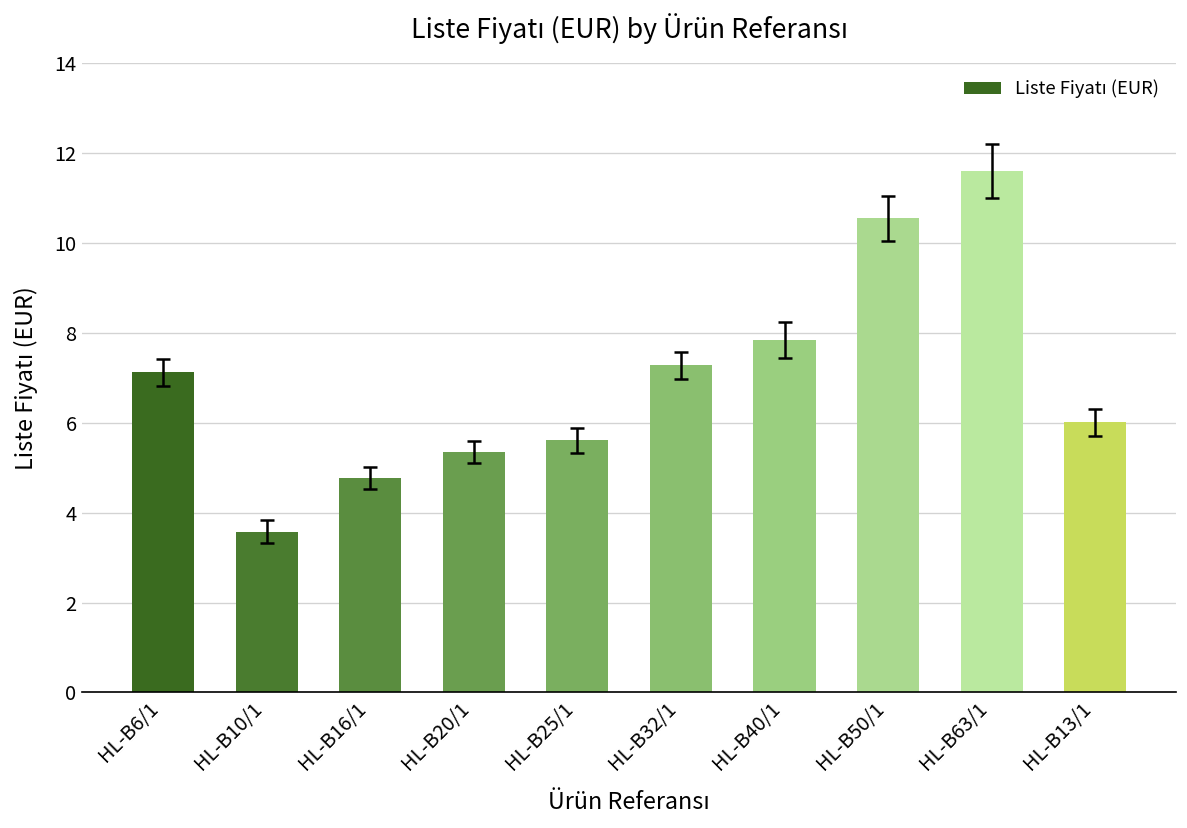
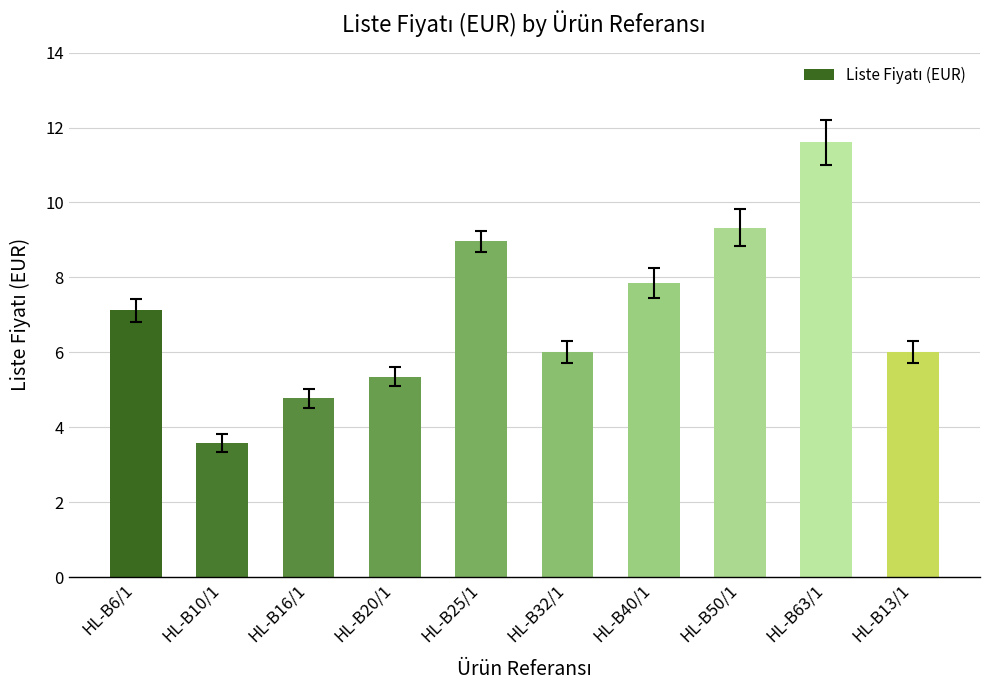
  {
    "Liste Fiyatı (EUR)": {
      "HL-B6/1": 7.1,
      "HL-B10/1": 3.6,
      "HL-B16/1": 4.8,
      "HL-B20/1": 5.4,
-     "HL-B25/1": 5.6,
-     "HL-B32/1": 7.3,
+     "HL-B25/1": 9.0,
+     "HL-B32/1": 6.0,
      "HL-B40/1": 7.8,
-     "HL-B50/1": 10.6,
+     "HL-B50/1": 9.3,
      "HL-B63/1": 11.6,
      "HL-B13/1": 6.0
    }
  }
